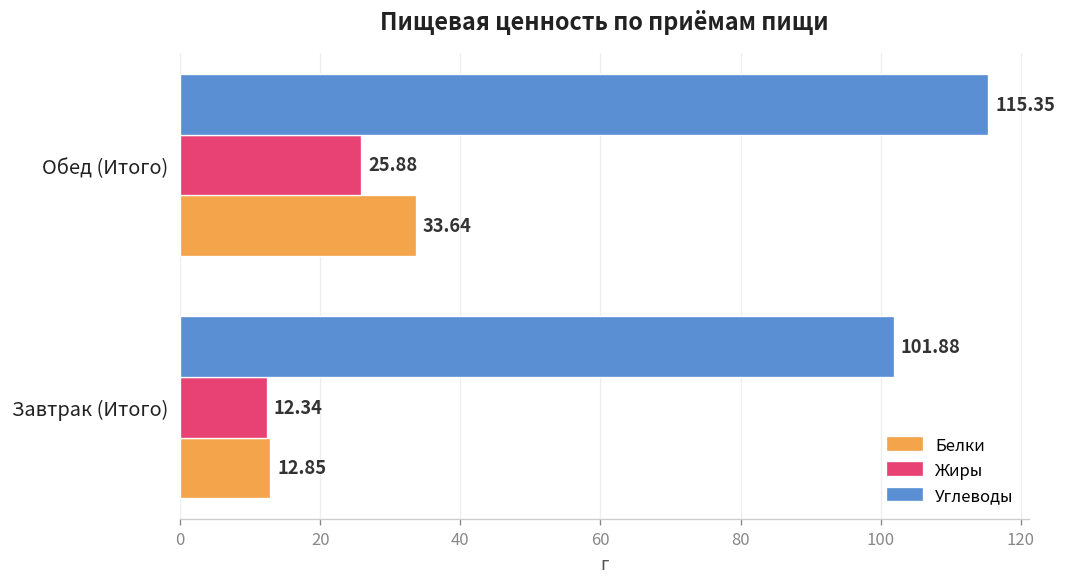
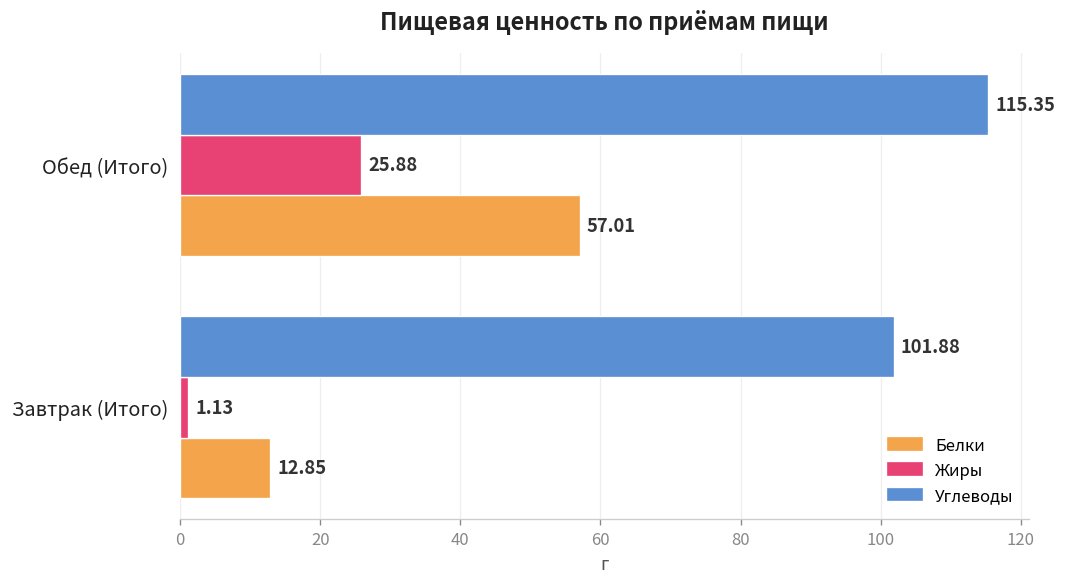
  {
    "Белки": {
-     "Обед (Итого)": 33.64,
+     "Обед (Итого)": 57.01,
      "Завтрак (Итого)": 12.85
    },
    "Жиры": {
      "Обед (Итого)": 25.88,
-     "Завтрак (Итого)": 12.34
+     "Завтрак (Итого)": 1.13
    },
    "Углеводы": {
      "Обед (Итого)": 115.35,
      "Завтрак (Итого)": 101.88
    }
  }
